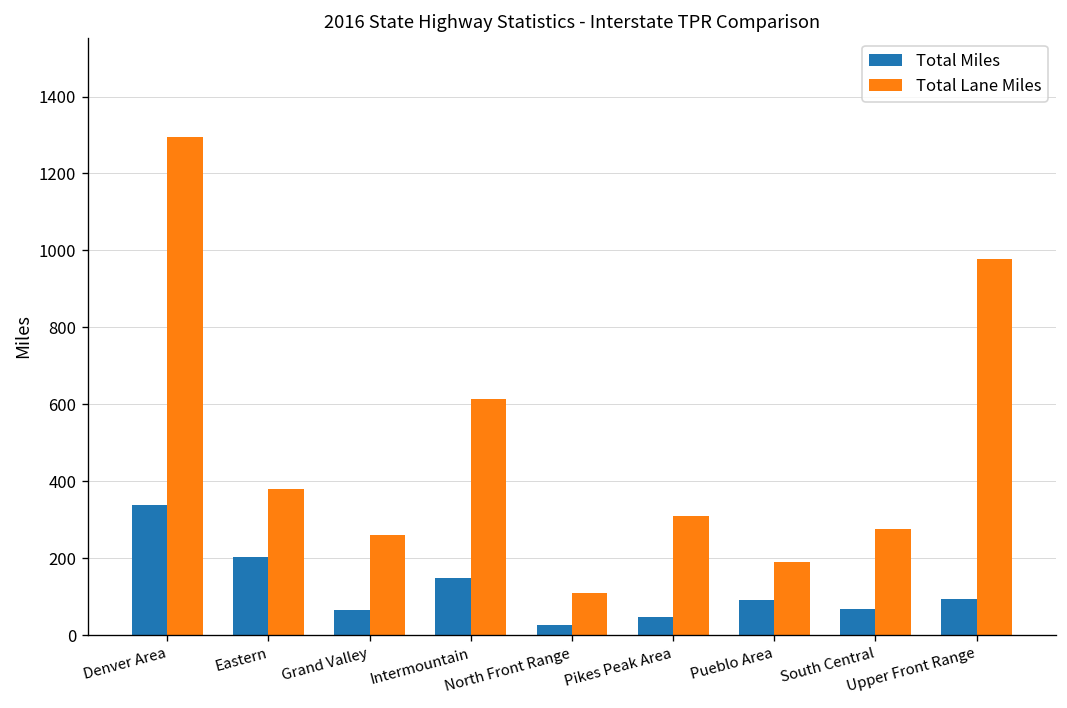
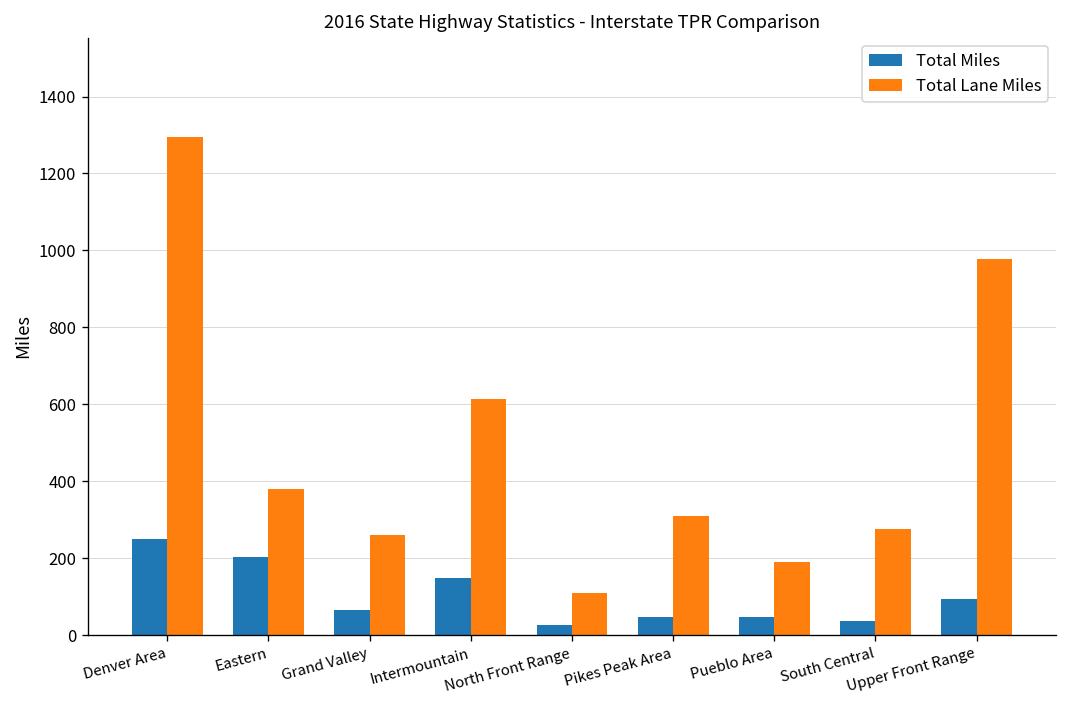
  {
    "Total Miles": {
-     "Denver Area": 340,
+     "Denver Area": 250,
      "Eastern": 200,
      "Grand Valley": 70,
      "Intermountain": 150,
      "North Front Range": 30,
      "Pikes Peak Area": 50,
-     "Pueblo Area": 90,
-     "South Central": 70,
+     "Pueblo Area": 50,
+     "South Central": 40,
      "Upper Front Range": 90
    },
    "Total Lane Miles": {
      "Denver Area": 1290,
      "Eastern": 380,
      "Grand Valley": 260,
      "Intermountain": 610,
      "North Front Range": 110,
      "Pikes Peak Area": 310,
      "Pueblo Area": 190,
      "South Central": 270,
      "Upper Front Range": 980
    }
  }
